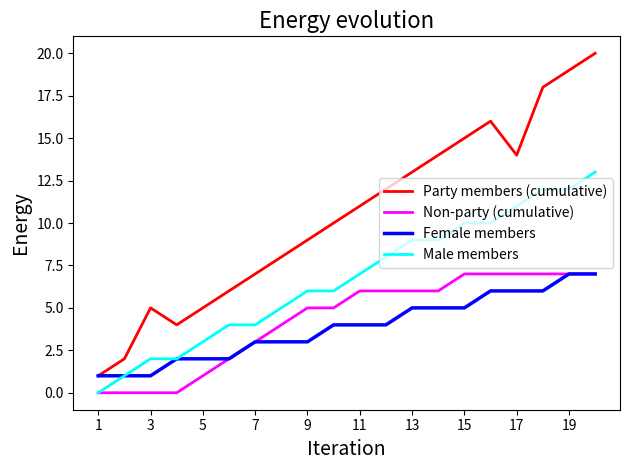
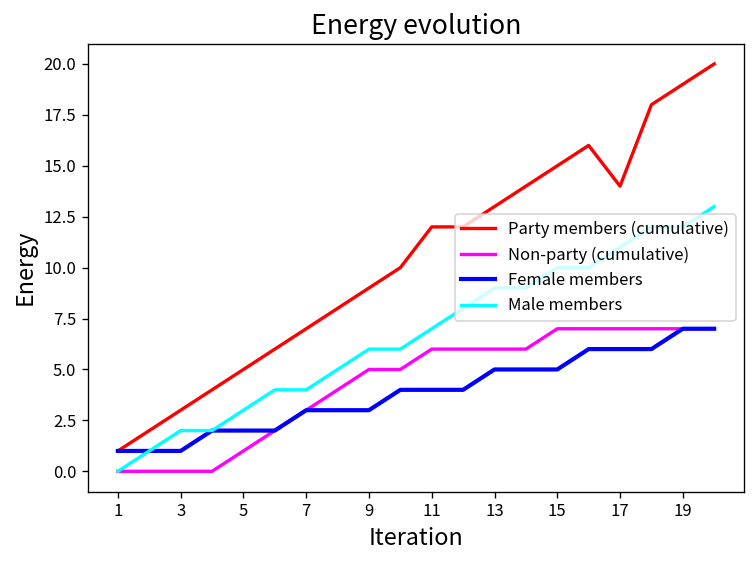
  {
    "Party members (cumulative)": {
-     "3": 5,
+     "3": 3,
      "5": 5,
      "7": 7,
      "9": 9,
-     "11": 11,
+     "11": 12,
      "13": 13,
      "15": 15,
      "17": 14,
      "19": 19
    },
    "Non-party (cumulative)": {
      "3": 0,
      "5": 1,
      "9": 5,
      "11": 6,
      "13": 6,
      "15": 7,
      "17": 7
    },
    "Female members": {
      "3": 1,
      "5": 2,
      "9": 3,
      "11": 4,
      "13": 5,
      "15": 5,
      "17": 6
    },
    "Male members": {
      "3": 2,
      "5": 3,
      "7": 4,
      "9": 6,
      "11": 7
    }
  }
